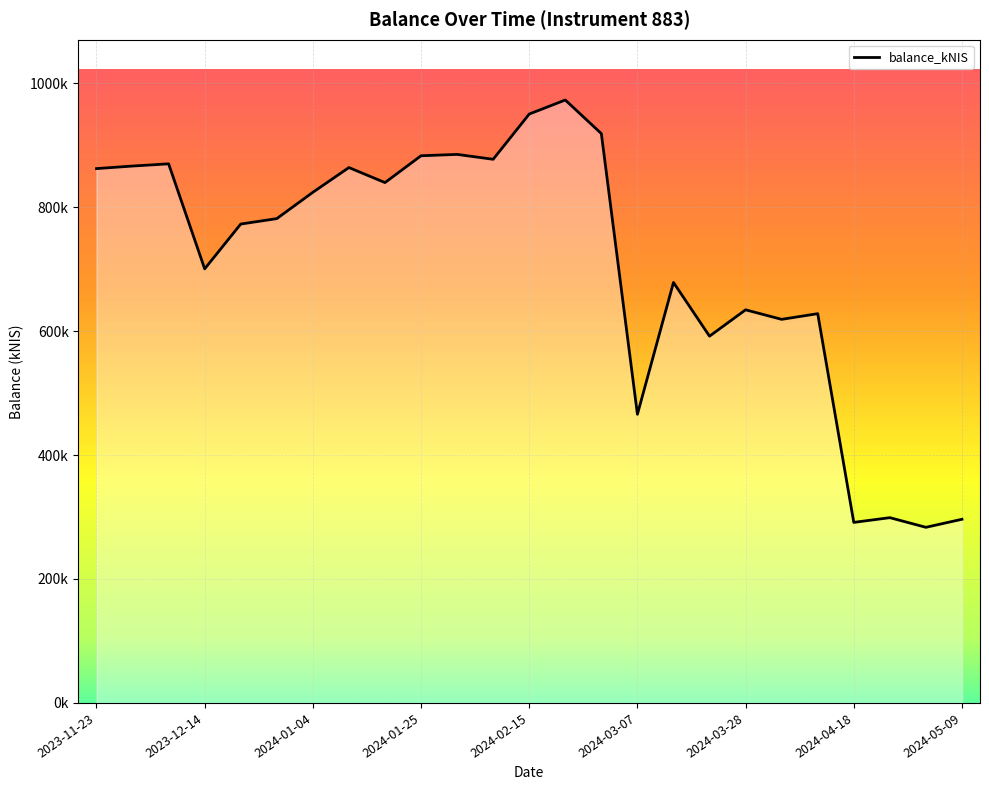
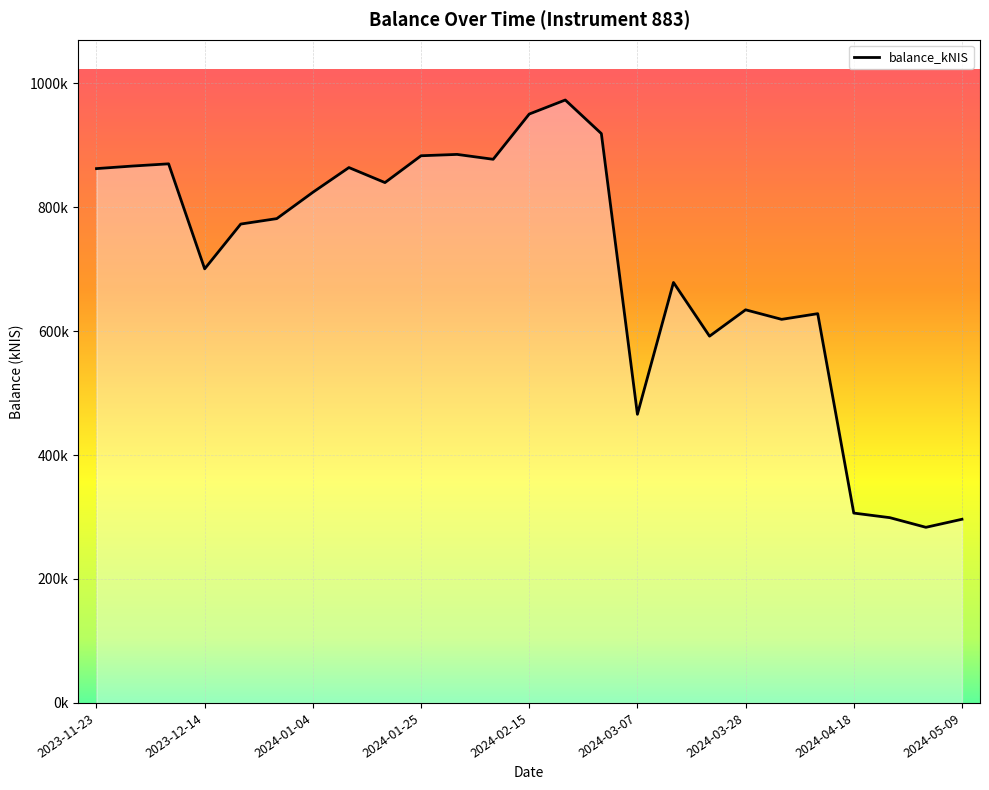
  {
    "2023-11-23": 860000,
    "2023-12-14": 700000,
    "2024-01-04": 820000,
    "2024-01-25": 880000,
    "2024-02-15": 950000,
    "2024-03-07": 470000,
    "2024-03-28": 630000,
-   "2024-04-18": 290000,
+   "2024-04-18": 310000,
    "2024-05-09": 300000
  }
